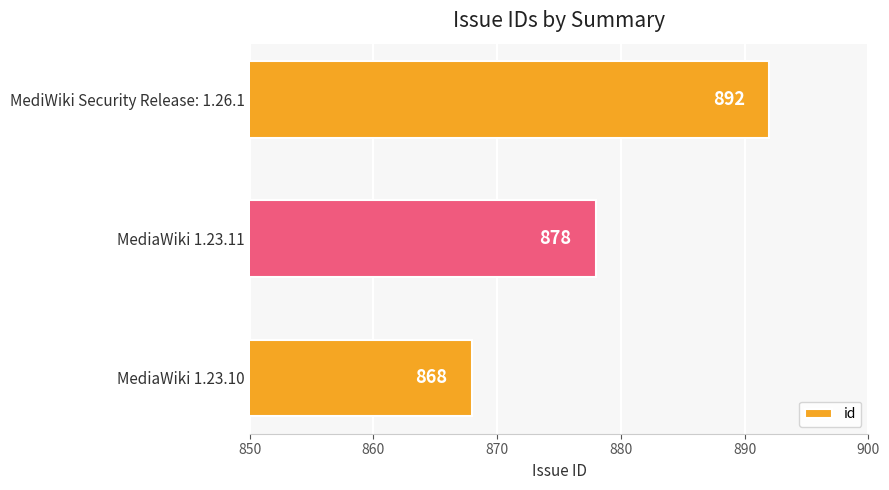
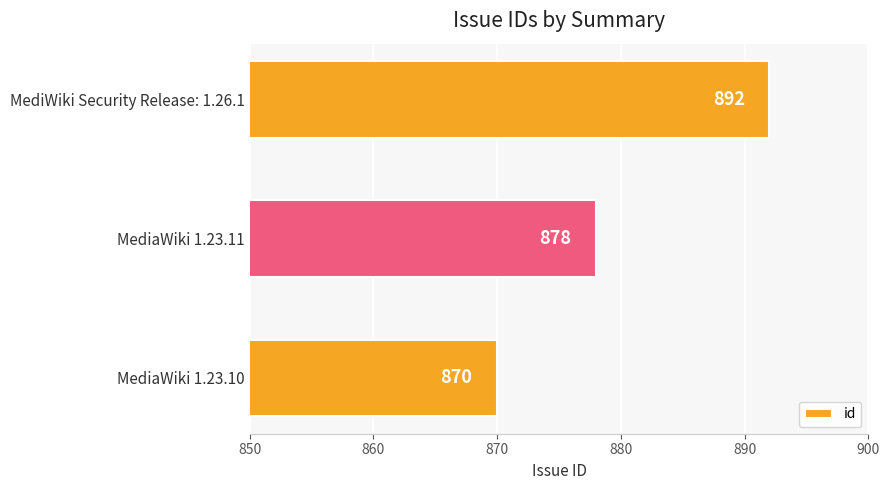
  {
    "MediWiki Security Release: 1.26.1": 892,
    "MediaWiki 1.23.11": 878,
-   "MediaWiki 1.23.10": 868
+   "MediaWiki 1.23.10": 870
  }
